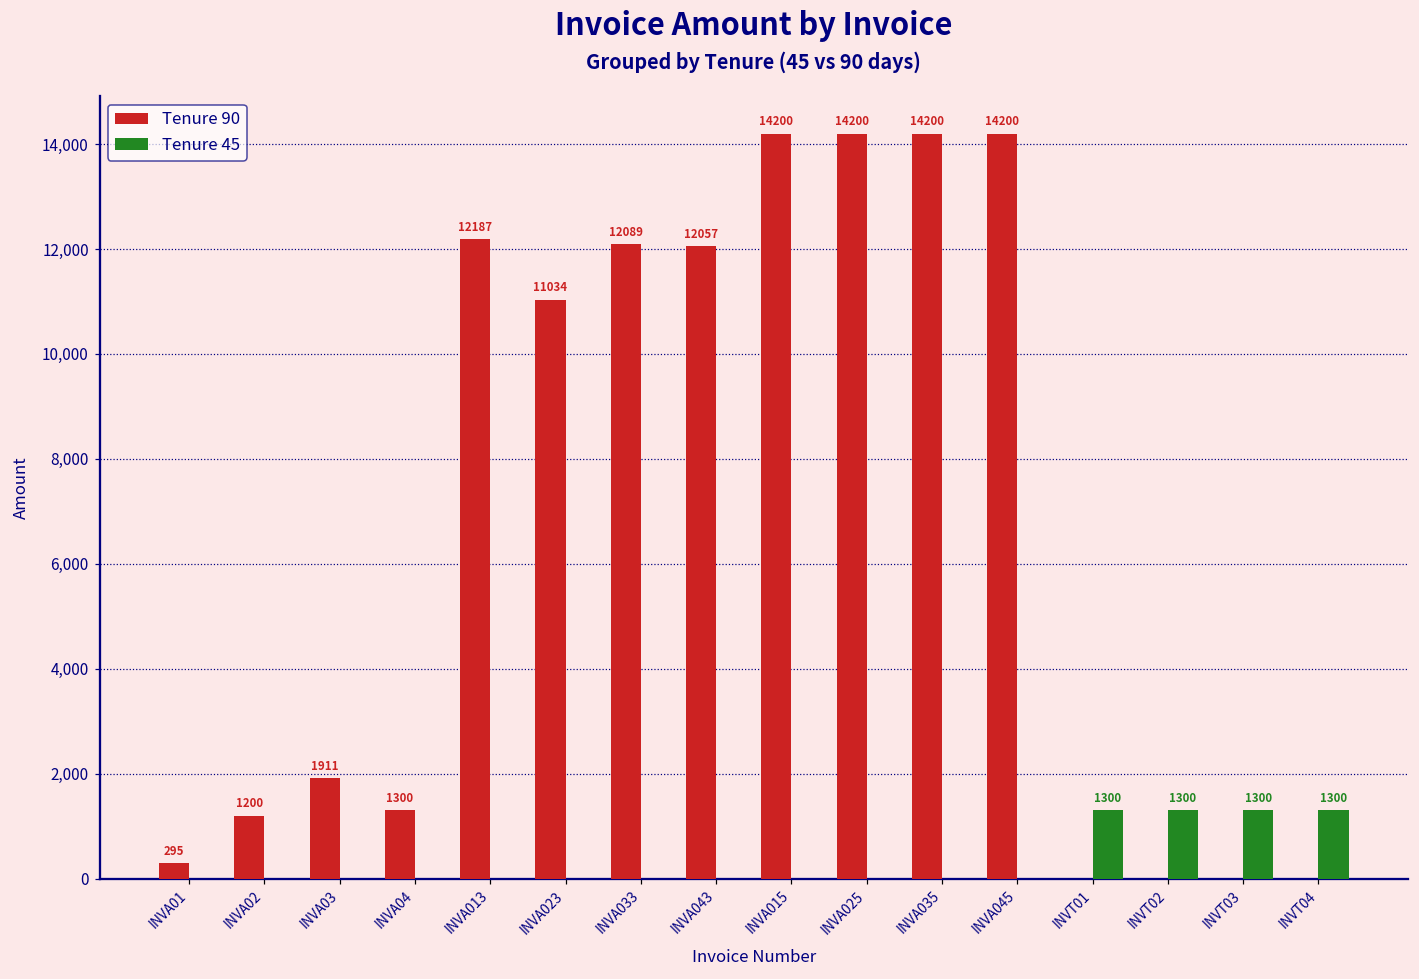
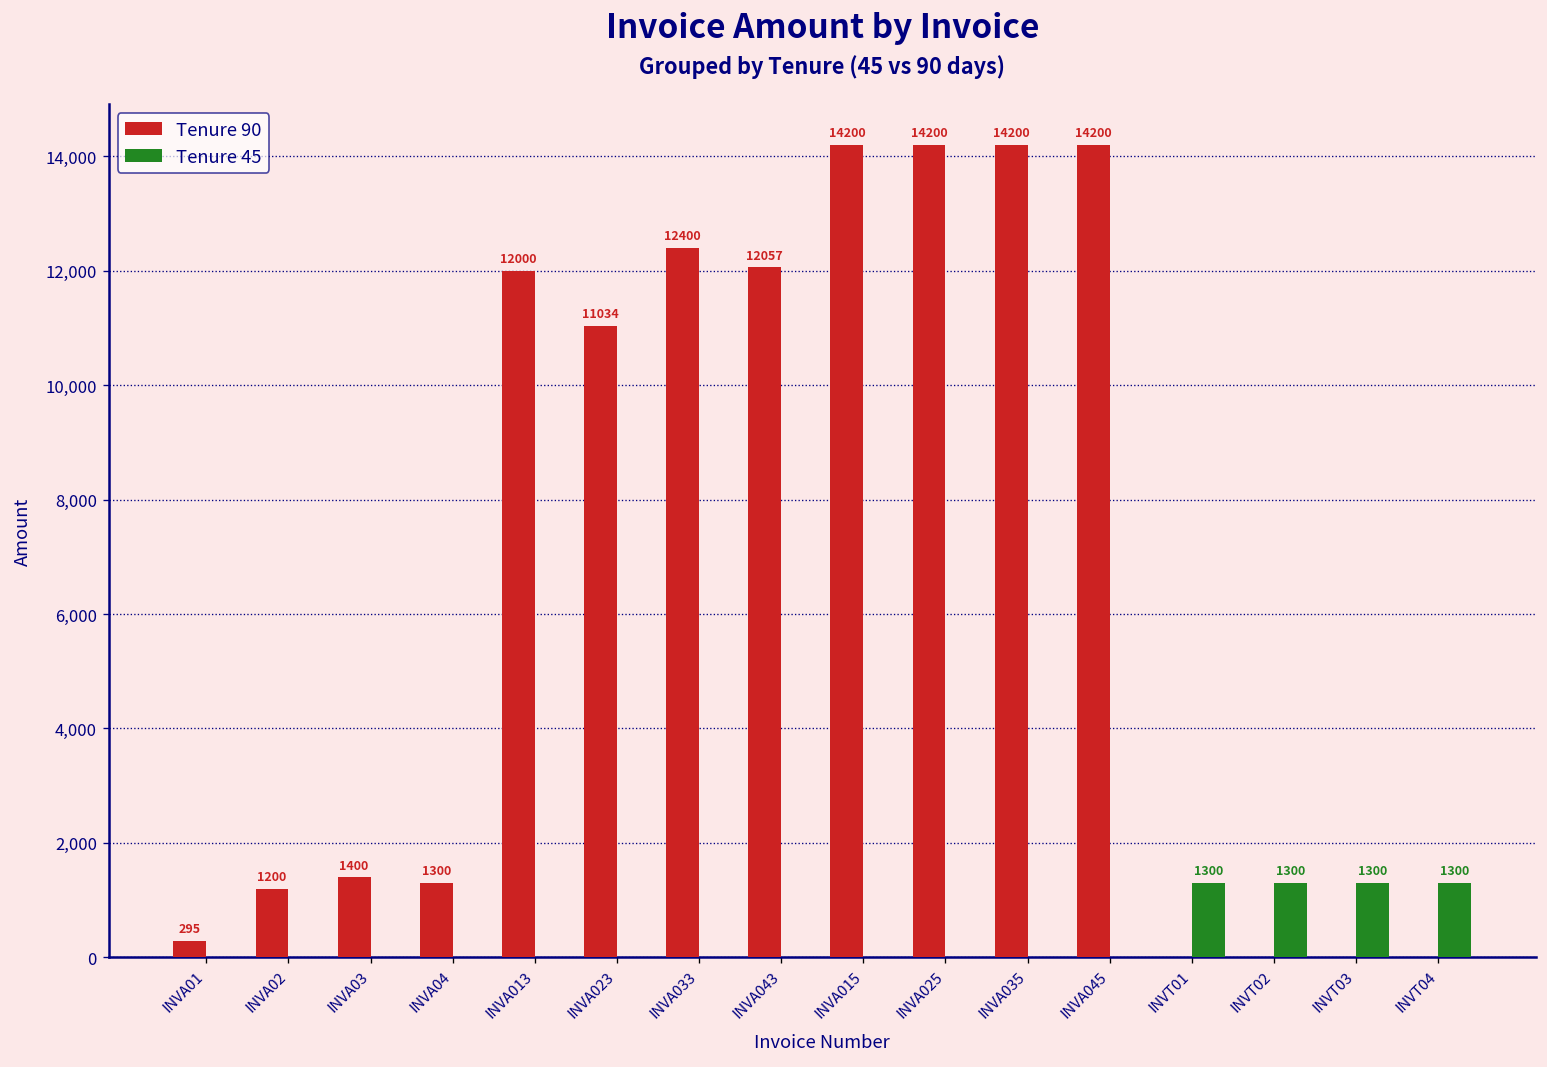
  {
    "Tenure 90": {
      "INVA01": 295,
      "INVA02": 1200,
-     "INVA03": 1911,
+     "INVA03": 1400,
      "INVA04": 1300,
-     "INVA013": 12187,
+     "INVA013": 12000,
      "INVA023": 11034,
-     "INVA033": 12089,
+     "INVA033": 12400,
      "INVA043": 12057,
      "INVA015": 14200,
      "INVA025": 14200,
      "INVA035": 14200,
      "INVA045": 14200
    },
    "Tenure 45": {
      "INVT01": 1300,
      "INVT02": 1300,
      "INVT03": 1300,
      "INVT04": 1300
    }
  }
